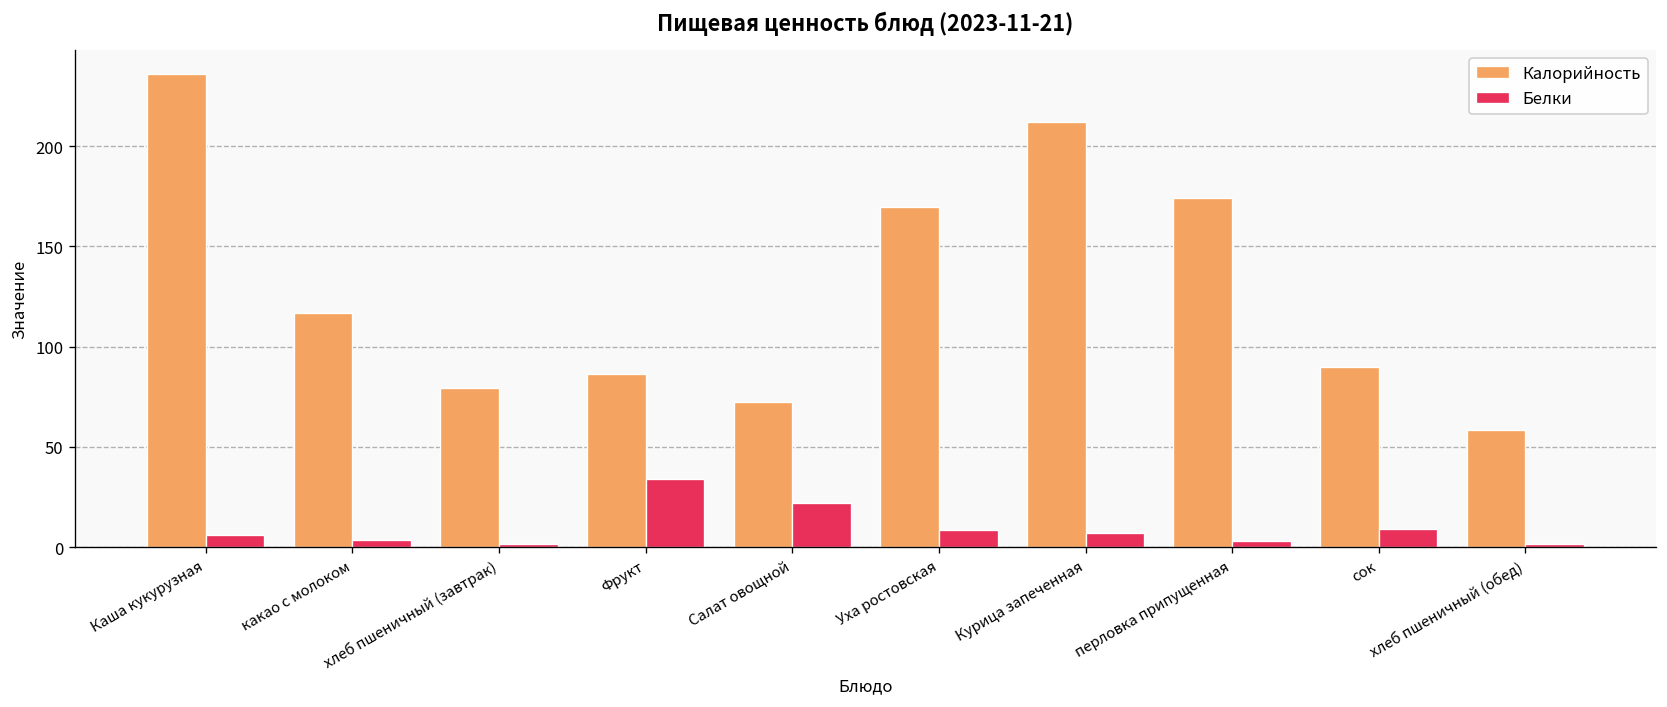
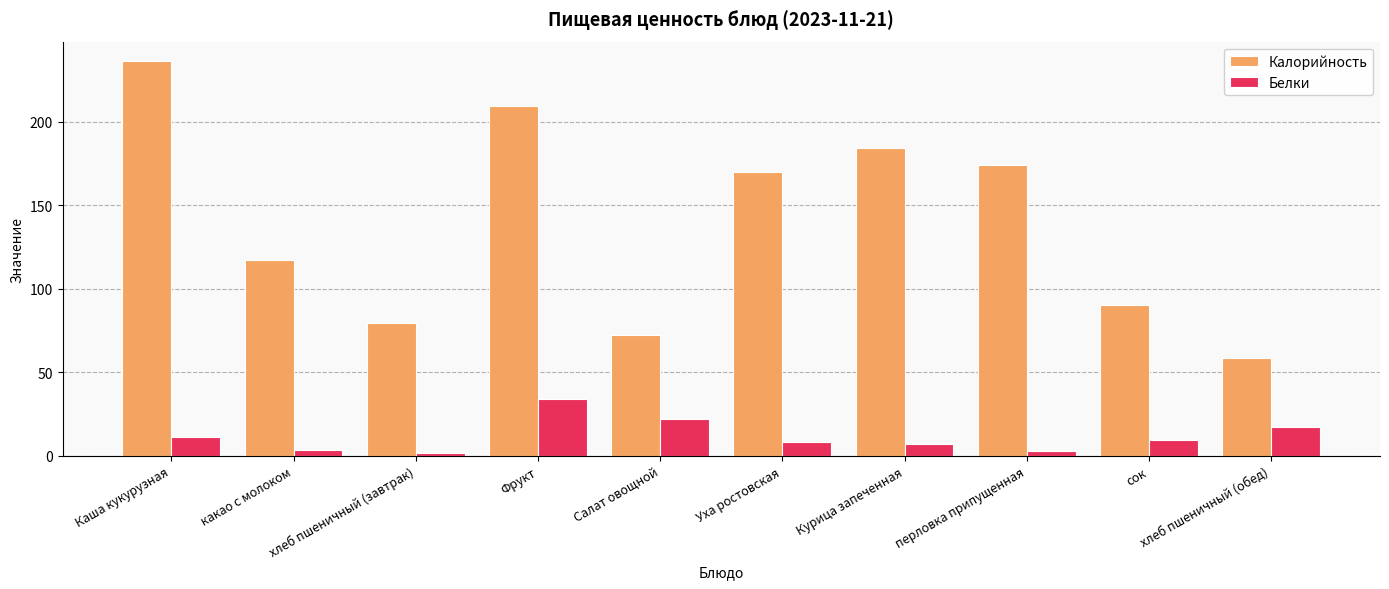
  {
    "Калорийность": {
      "Каша кукурузная": 236,
      "какао с молоком": 117,
      "хлеб пшеничный (завтрак)": 79,
-     "Фрукт": 87,
+     "Фрукт": 209,
      "Салат овощной": 72,
      "Уха ростовская": 170,
-     "Курица запеченная": 212,
+     "Курица запеченная": 184,
      "перловка припущенная": 174,
      "сок": 90,
      "хлеб пшеничный (обед)": 58
    },
    "Белки": {
-     "Каша кукурузная": 6,
+     "Каша кукурузная": 12,
      "какао с молоком": 3,
      "хлеб пшеничный (завтрак)": 2,
      "Фрукт": 34,
      "Салат овощной": 22,
      "Уха ростовская": 9,
      "Курица запеченная": 7,
      "перловка припущенная": 3,
      "сок": 9,
-     "хлеб пшеничный (обед)": 2
+     "хлеб пшеничный (обед)": 17
    }
  }
